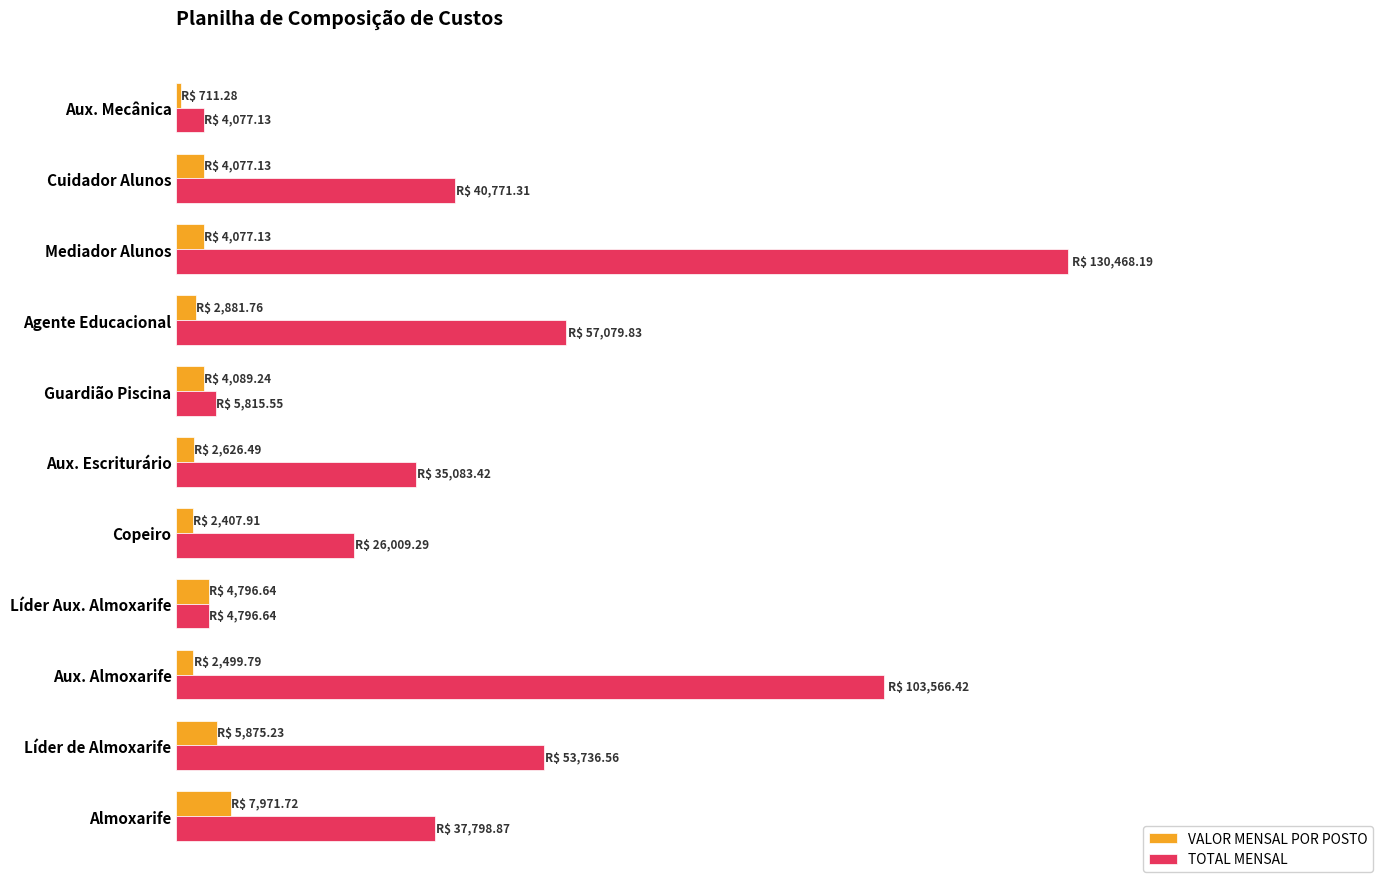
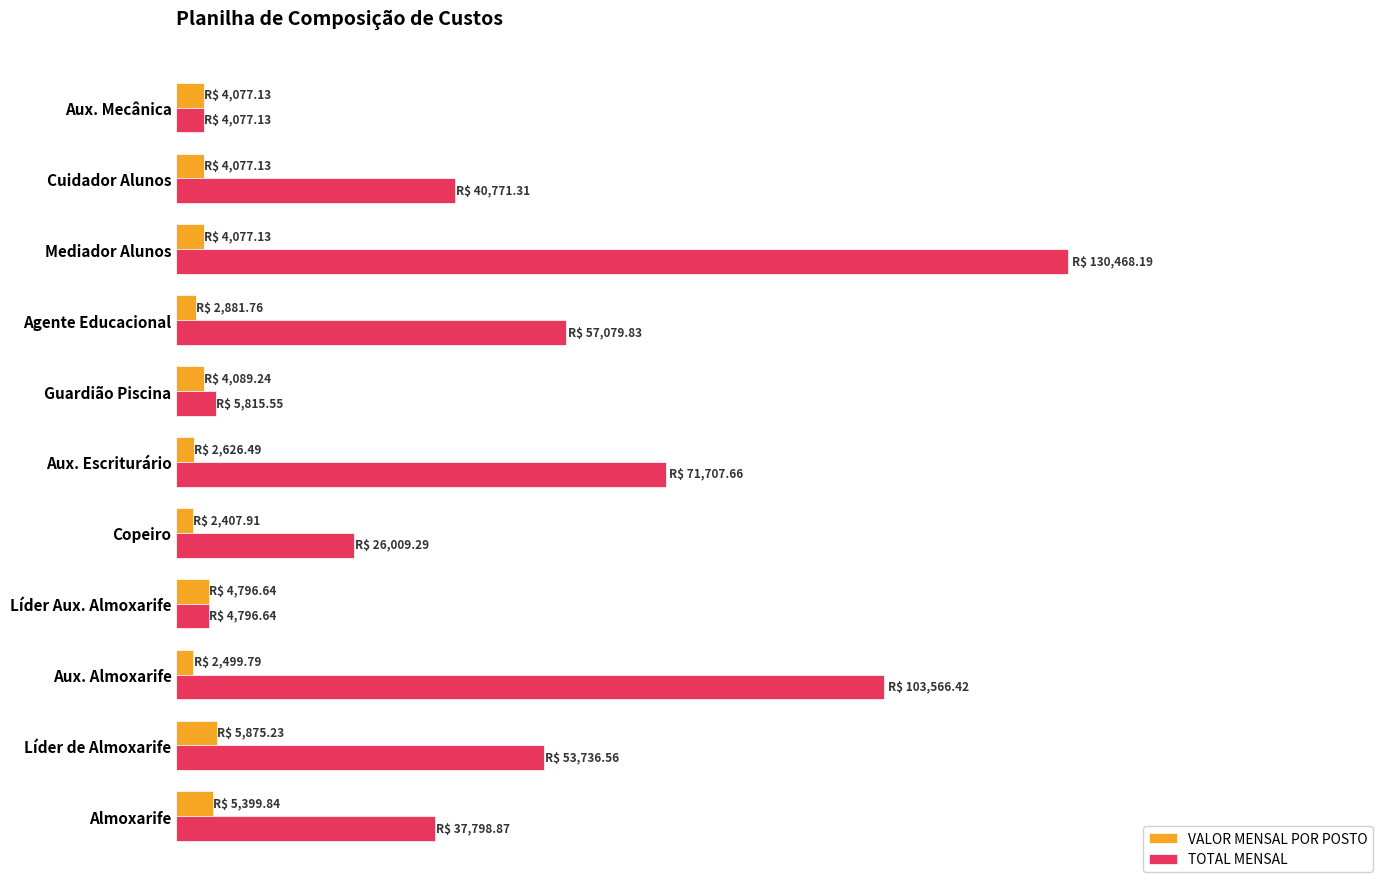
  {
    "VALOR MENSAL POR POSTO": {
-     "Aux. Mecânica": "711.28",
+     "Aux. Mecânica": "4,077.13",
      "Cuidador Alunos": "4,077.13",
      "Mediador Alunos": "4,077.13",
      "Agente Educacional": "2,881.76",
      "Guardião Piscina": "4,089.24",
      "Aux. Escriturário": "2,626.49",
      "Copeiro": "2,407.91",
      "Líder Aux. Almoxarife": "4,796.64",
      "Aux. Almoxarife": "2,499.79",
      "Líder de Almoxarife": "5,875.23",
-     "Almoxarife": "7,971.72"
+     "Almoxarife": "5,399.84"
    },
    "TOTAL MENSAL": {
      "Aux. Mecânica": "4,077.13",
      "Cuidador Alunos": "40,771.31",
      "Mediador Alunos": "130,468.19",
      "Agente Educacional": "57,079.83",
      "Guardião Piscina": "5,815.55",
-     "Aux. Escriturário": "35,083.42",
+     "Aux. Escriturário": "71,707.66",
      "Copeiro": "26,009.29",
      "Líder Aux. Almoxarife": "4,796.64",
      "Aux. Almoxarife": "103,566.42",
      "Líder de Almoxarife": "53,736.56",
      "Almoxarife": "37,798.87"
    }
  }
